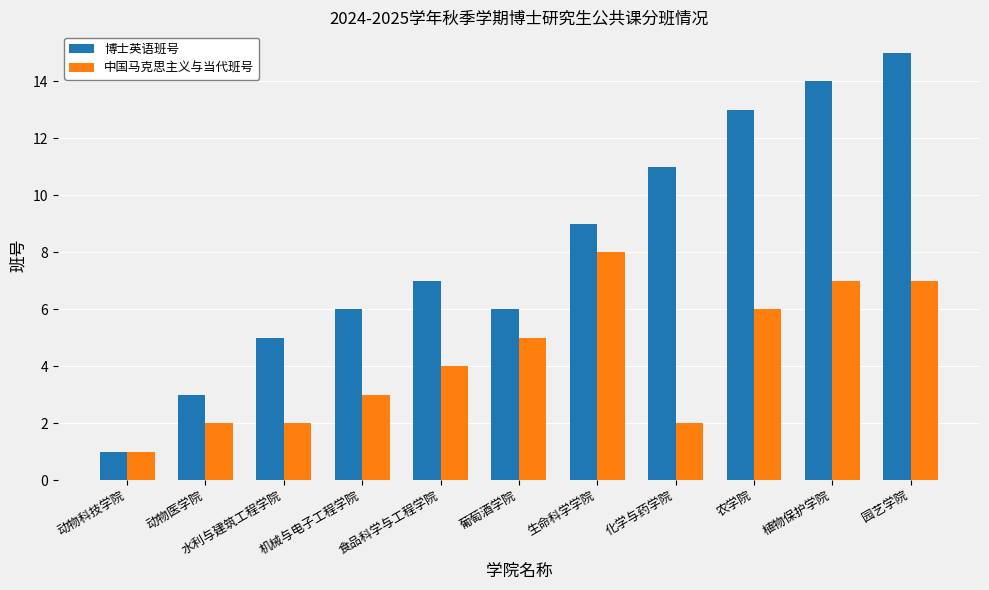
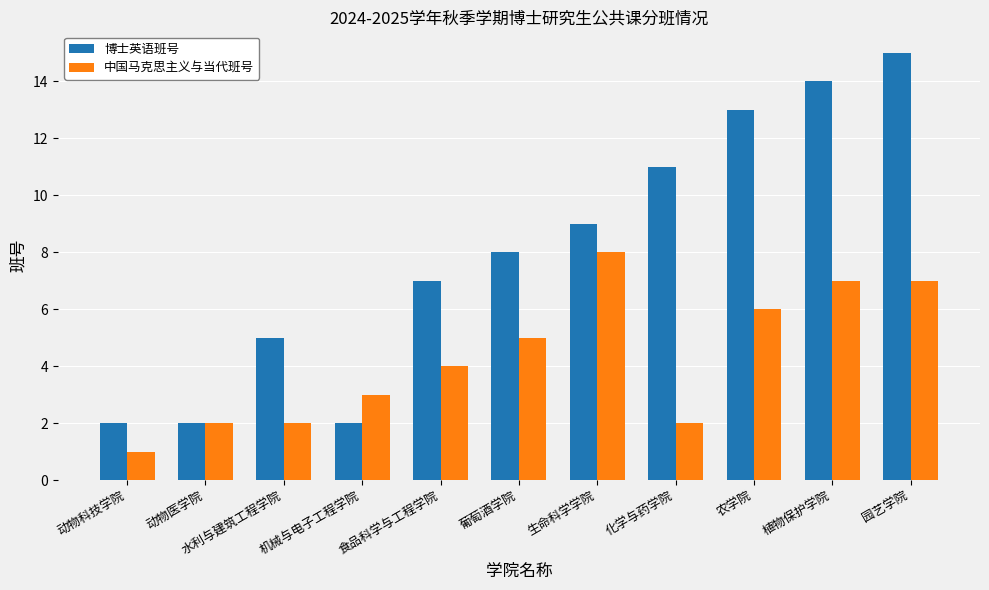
  {
    "博士英语班号": {
-     "动物科技学院": 1,
-     "动物医学院": 3,
+     "动物科技学院": 2,
+     "动物医学院": 2,
      "水利与建筑工程学院": 5,
-     "机械与电子工程学院": 6,
+     "机械与电子工程学院": 2,
      "食品科学与工程学院": 7,
-     "葡萄酒学院": 6,
+     "葡萄酒学院": 8,
      "生命科学学院": 9,
      "化学与药学院": 11,
      "农学院": 13,
      "植物保护学院": 14,
      "园艺学院": 15
    },
    "中国马克思主义与当代班号": {
      "动物科技学院": 1,
      "动物医学院": 2,
      "水利与建筑工程学院": 2,
      "机械与电子工程学院": 3,
      "食品科学与工程学院": 4,
      "葡萄酒学院": 5,
      "生命科学学院": 8,
      "化学与药学院": 2,
      "农学院": 6,
      "植物保护学院": 7,
      "园艺学院": 7
    }
  }
